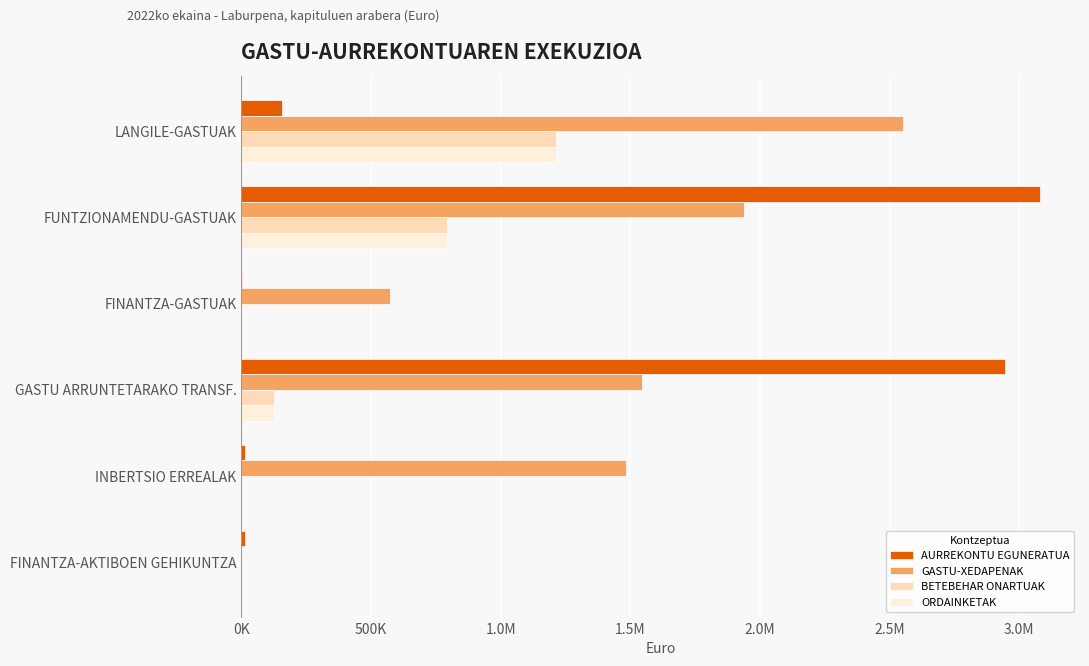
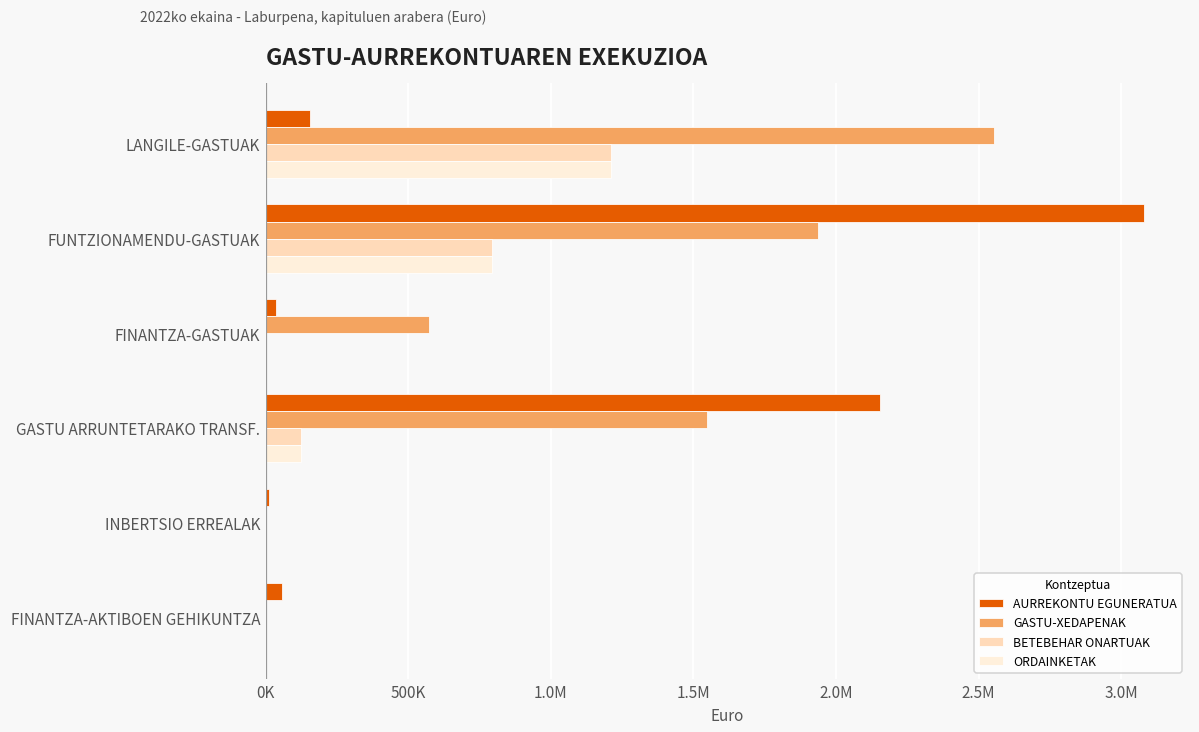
  {
    "AURREKONTU EGUNERATUA": {
      "LANGILE-GASTUAK": 160000,
      "FUNTZIONAMENDU-GASTUAK": 3080000,
-     "FINANTZA-GASTUAK": 0,
-     "GASTU ARRUNTETARAKO TRANSF.": 2950000,
+     "FINANTZA-GASTUAK": 40000,
+     "GASTU ARRUNTETARAKO TRANSF.": 2150000,
      "INBERTSIO ERREALAK": 10000,
-     "FINANTZA-AKTIBOEN GEHIKUNTZA": 10000
+     "FINANTZA-AKTIBOEN GEHIKUNTZA": 60000
    },
    "GASTU-XEDAPENAK": {
      "LANGILE-GASTUAK": 2550000,
      "FUNTZIONAMENDU-GASTUAK": 1940000,
      "FINANTZA-GASTUAK": 570000,
      "GASTU ARRUNTETARAKO TRANSF.": 1550000,
-     "INBERTSIO ERREALAK": 1480000,
+     "INBERTSIO ERREALAK": 0,
      "FINANTZA-AKTIBOEN GEHIKUNTZA": 0
    }
  }
